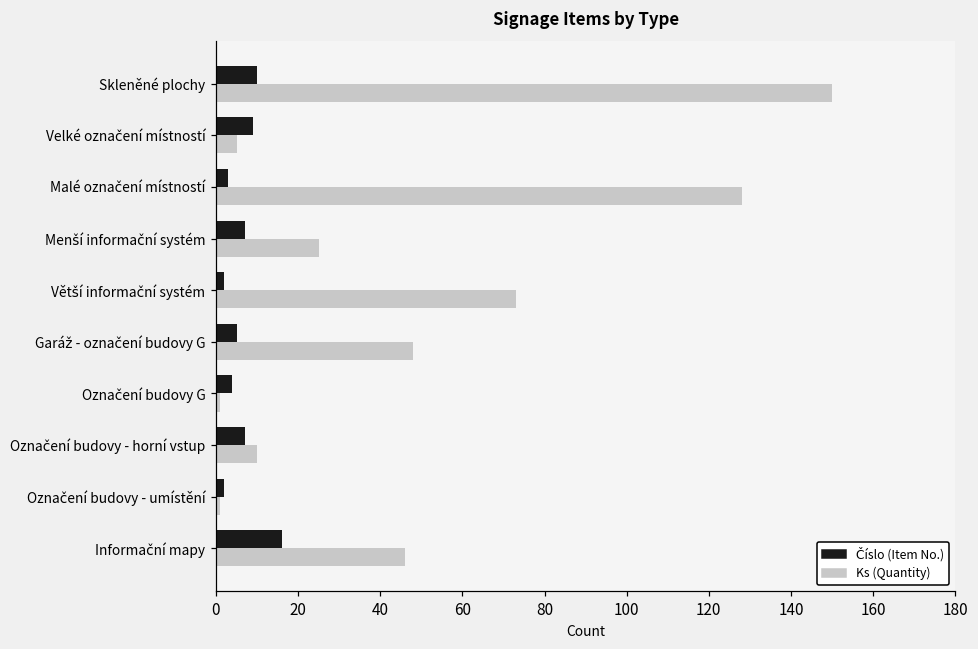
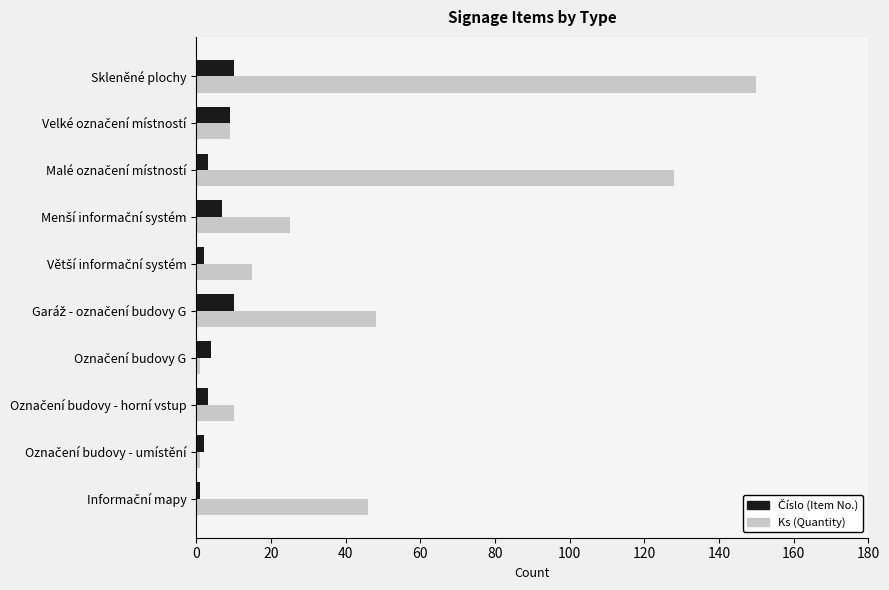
  {
    "Číslo (Item No.)": {
      "Skleněné plochy": 10,
      "Velké označení místností": 9,
      "Malé označení místností": 3,
      "Menší informační systém": 7,
      "Větší informační systém": 2,
-     "Garáž - označení budovy G": 5,
+     "Garáž - označení budovy G": 10,
      "Označení budovy G": 4,
-     "Označení budovy - horní vstup": 7,
+     "Označení budovy - horní vstup": 3,
      "Označení budovy - umístění": 2,
-     "Informační mapy": 16
+     "Informační mapy": 1
    },
    "Ks (Quantity)": {
      "Skleněné plochy": 150,
-     "Velké označení místností": 5,
+     "Velké označení místností": 9,
      "Malé označení místností": 128,
      "Menší informační systém": 25,
-     "Větší informační systém": 73,
+     "Větší informační systém": 15,
      "Garáž - označení budovy G": 48,
      "Označení budovy G": 1,
      "Označení budovy - horní vstup": 10,
      "Označení budovy - umístění": 1,
      "Informační mapy": 46
    }
  }
